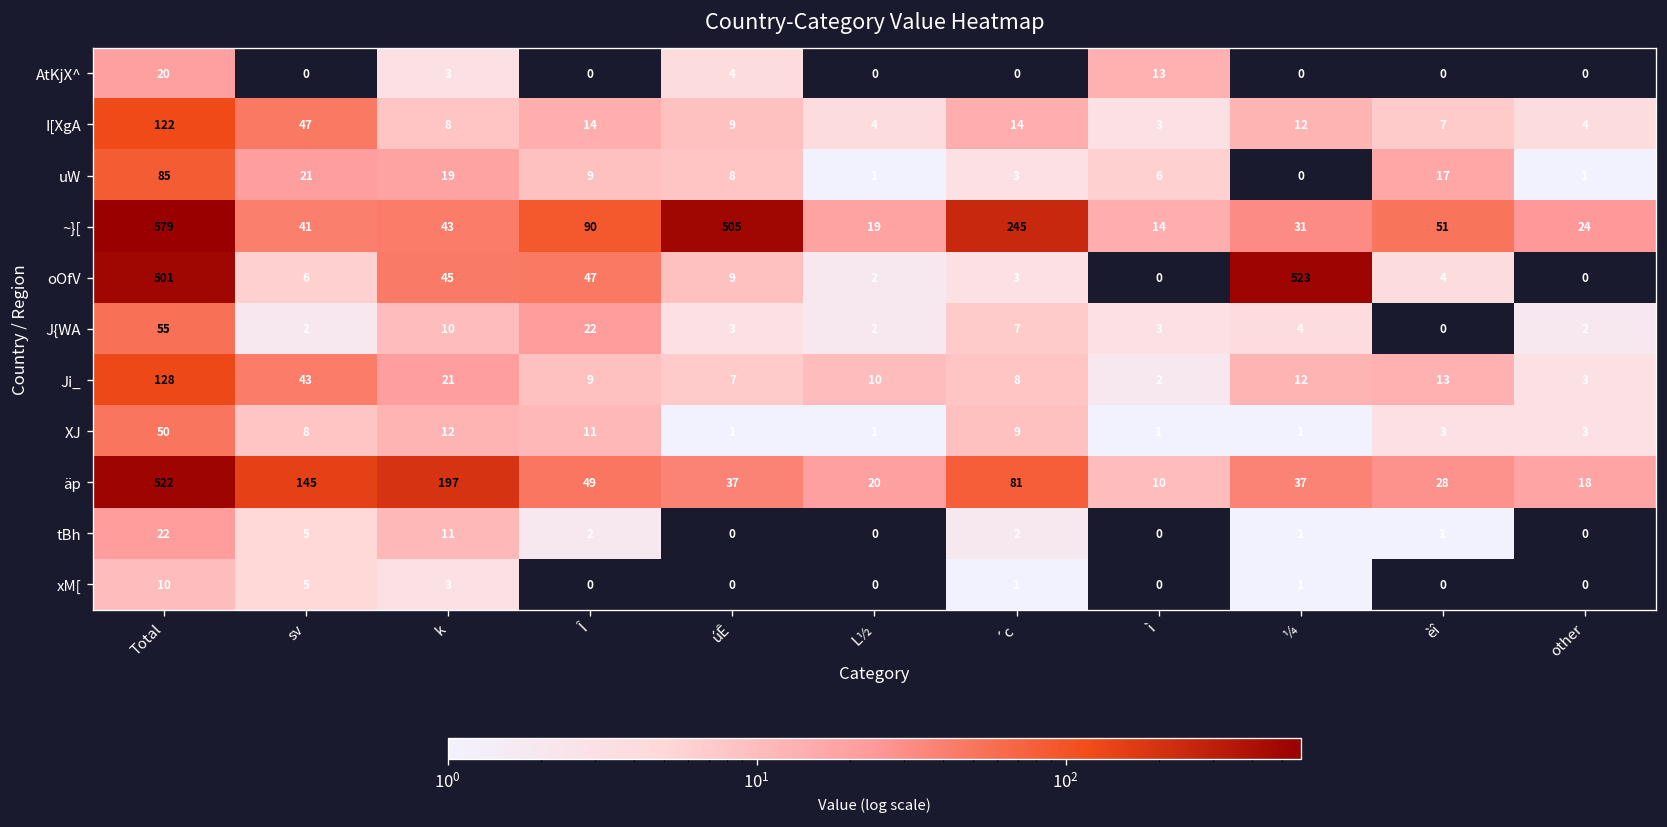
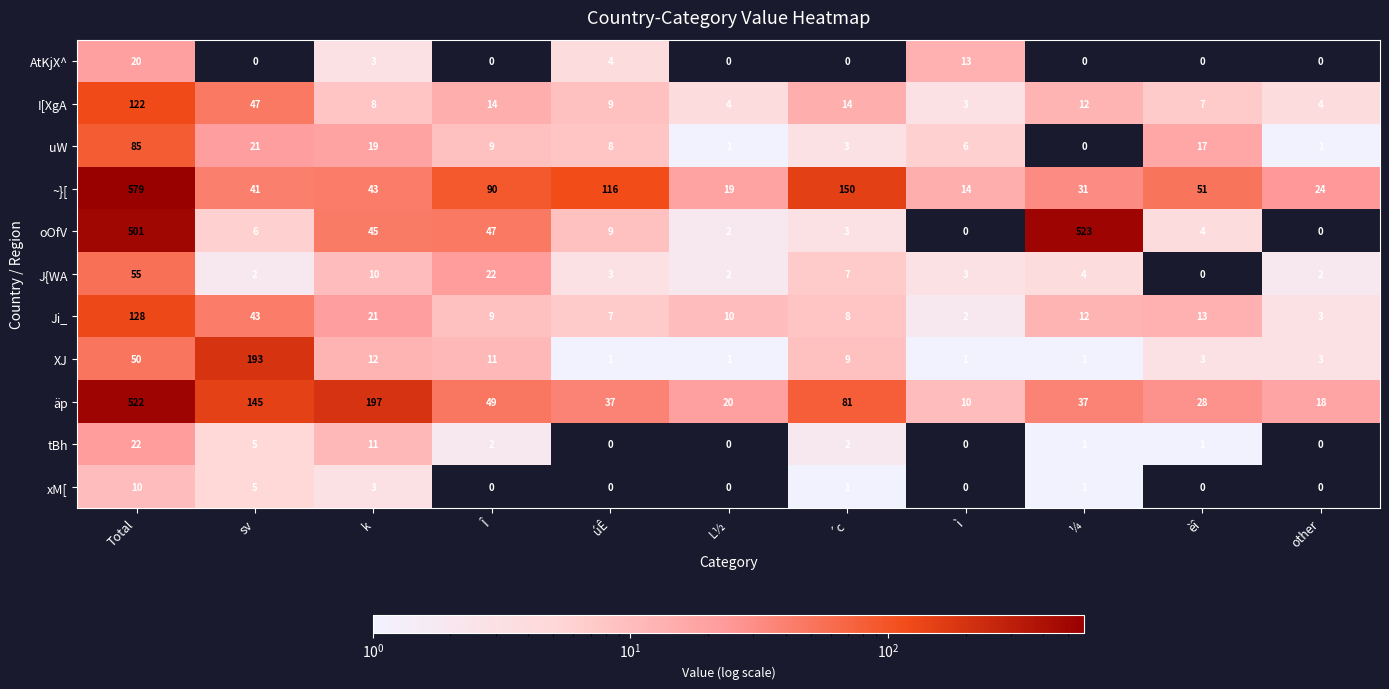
  {
    "AtKjX^": {
      "Total": 20,
      "sv": 0,
      "Î": 0,
      "L½": 0,
      "´c": 0,
      "ì": 13,
      "¼": 0,
      "èî": 0,
      "other": 0
    },
    "I[XgA": {
      "Total": 122,
      "sv": 47,
      "k": 8,
      "Î": 14,
      "úÊ": 9,
      "´c": 14,
      "¼": 12,
      "èî": 7
    },
    "uW": {
      "Total": 85,
      "sv": 21,
      "k": 19,
      "Î": 9,
      "úÊ": 8,
      "¼": 0,
      "èî": 17
    },
    "~}[": {
      "Total": 579,
      "sv": 41,
      "k": 43,
      "Î": 90,
-     "úÊ": 505,
+     "úÊ": 116,
      "L½": 19,
-     "´c": 245,
+     "´c": 150,
      "ì": 14,
      "¼": 31,
      "èî": 51,
      "other": 24
    },
    "oOfV": {
      "Total": 501,
      "k": 45,
      "Î": 47,
      "úÊ": 9,
      "ì": 0,
      "¼": 523,
      "other": 0
    },
    "J{WA": {
      "Total": 55,
      "k": 10,
      "Î": 22,
      "´c": 7,
      "èî": 0
    },
    "Ji_": {
      "Total": 128,
      "sv": 43,
      "k": 21,
      "Î": 9,
      "úÊ": 7,
      "L½": 10,
      "´c": 8,
      "¼": 12,
      "èî": 13
    },
    "XJ": {
      "Total": 50,
-     "sv": 8,
+     "sv": 193,
      "k": 12,
      "Î": 11,
      "´c": 9
    },
    "äp": {
      "Total": 522,
      "sv": 145,
      "k": 197,
      "Î": 49,
      "úÊ": 37,
      "L½": 20,
      "´c": 81,
      "ì": 10,
      "¼": 37,
      "èî": 28,
      "other": 18
    },
    "tBh": {
      "Total": 22,
      "k": 11,
      "úÊ": 0,
      "L½": 0,
      "ì": 0,
      "other": 0
    },
    "xM[": {
      "Total": 10,
      "Î": 0,
      "úÊ": 0,
      "L½": 0,
      "ì": 0,
      "èî": 0,
      "other": 0
    }
  }
